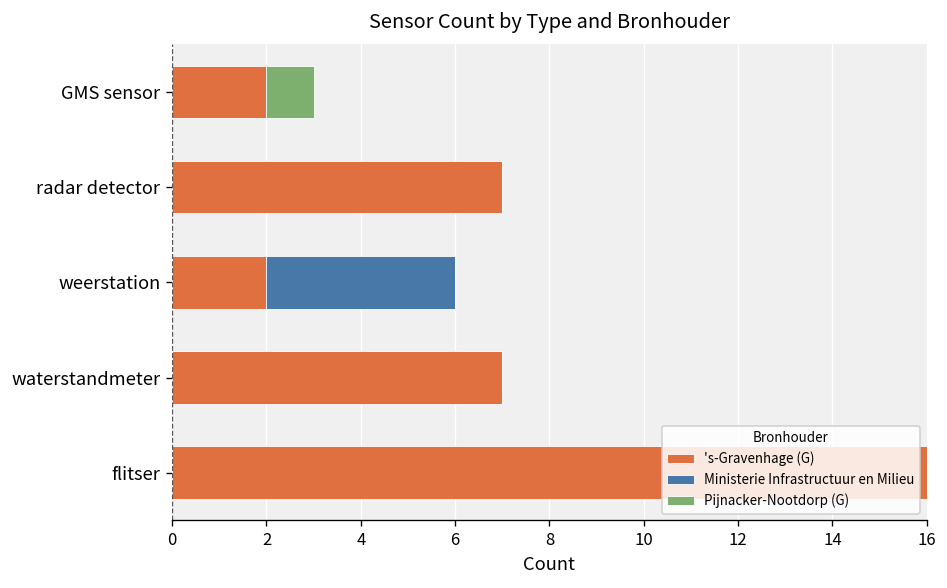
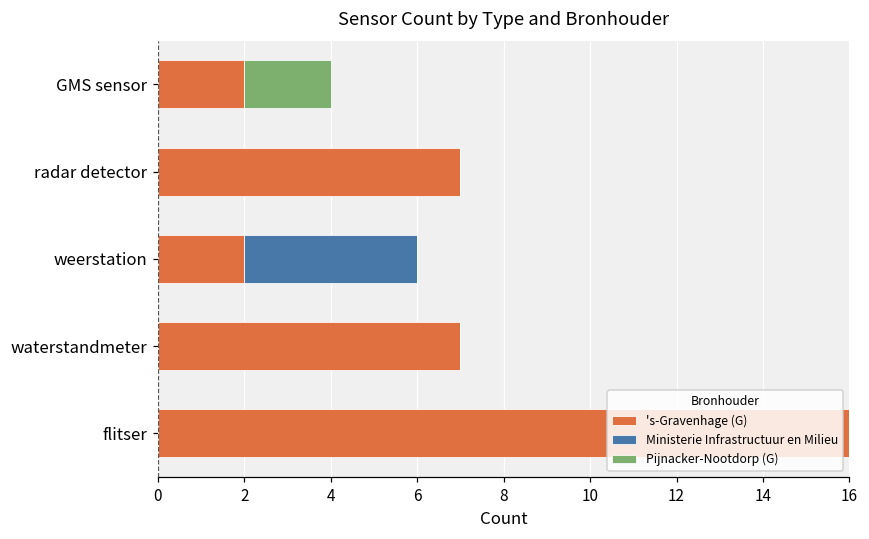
  {
    "'s-Gravenhage (G)": {
      "GMS sensor": 2,
      "radar detector": 7,
      "weerstation": 2,
      "waterstandmeter": 7,
      "flitser": 16
    },
    "Pijnacker-Nootdorp (G)": {
-     "GMS sensor": 1,
+     "GMS sensor": 2,
      "radar detector": 0,
      "weerstation": 0,
      "waterstandmeter": 0,
      "flitser": 0
    }
  }
